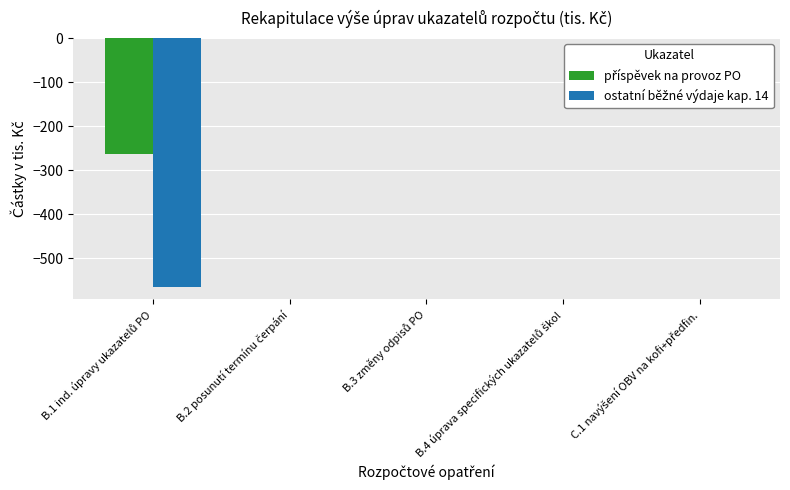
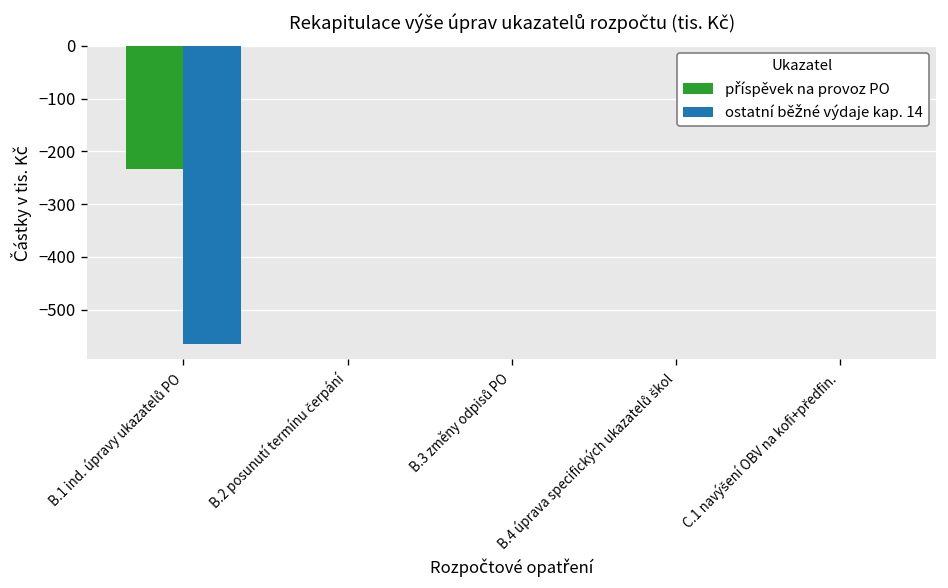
  {
    "příspěvek na provoz PO": {
-     "B.1 ind. úpravy ukazatelů PO": -260,
+     "B.1 ind. úpravy ukazatelů PO": -230,
      "B.2 posunutí termínu čerpání": 0,
      "B.3 změny odpisů PO": 0,
      "B.4 úprava specifických ukazatelů škol": 0,
      "C.1 navýšení OBV na kofi+předfin.": 0
    },
    "ostatní běžné výdaje kap. 14": {
      "B.1 ind. úpravy ukazatelů PO": -570,
      "B.2 posunutí termínu čerpání": 0,
      "B.3 změny odpisů PO": 0,
      "B.4 úprava specifických ukazatelů škol": 0,
      "C.1 navýšení OBV na kofi+předfin.": 0
    }
  }
